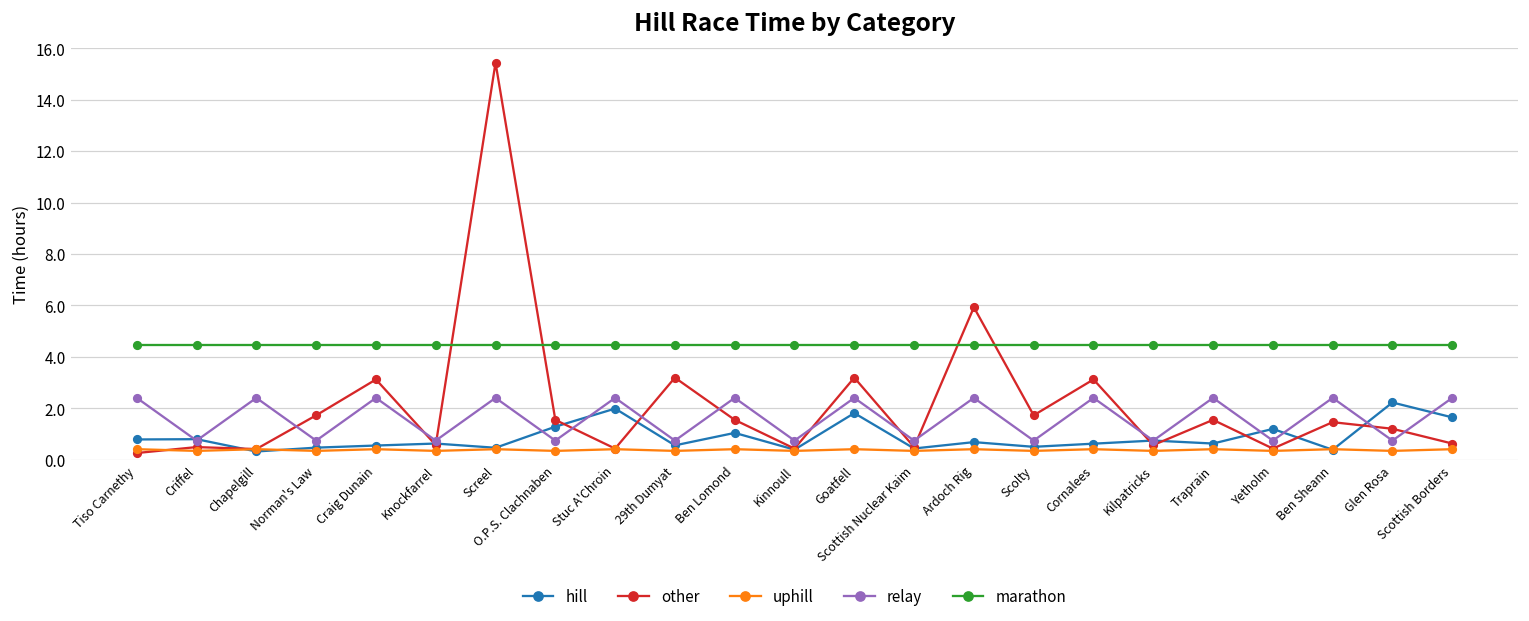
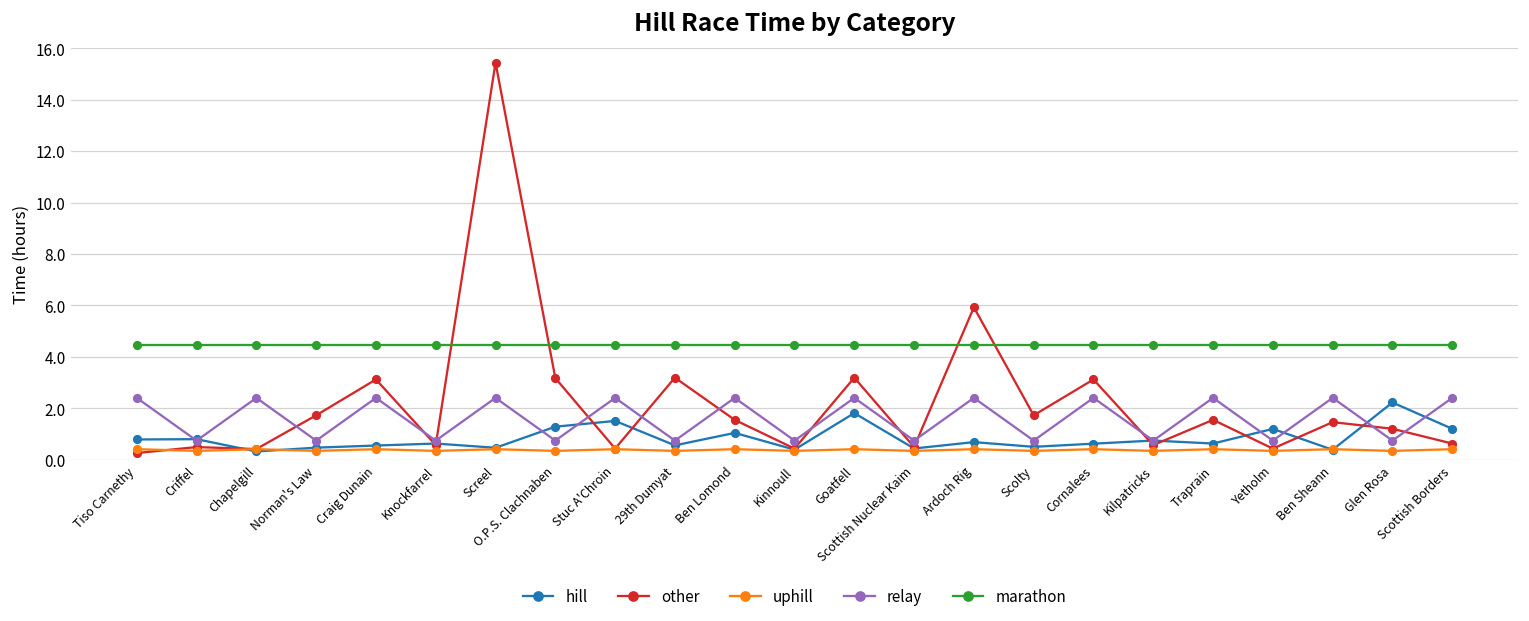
  {
    "hill": {
      "Tiso Carnethy": 0.8,
      "Norman's Law": 0.5,
      "Craig Dunain": 0.5,
      "O.P.S. Clachnaben": 1.3,
-     "Stuc A'Chroin": 2.0,
+     "Stuc A'Chroin": 1.5,
      "29th Dumyat": 0.6,
      "Ben Lomond": 1.0,
      "Goatfell": 1.8,
      "Ardoch Rig": 0.7,
      "Scolty": 0.5,
      "Cornalees": 0.6,
      "Traprain": 0.6,
      "Yetholm": 1.2,
      "Glen Rosa": 2.2,
-     "Scottish Borders": 1.6
+     "Scottish Borders": 1.2
    },
    "other": {
      "Tiso Carnethy": 0.3,
      "Criffel": 0.5,
      "Norman's Law": 1.7,
      "Craig Dunain": 3.1,
      "Screel": 15.4,
-     "O.P.S. Clachnaben": 1.5,
+     "O.P.S. Clachnaben": 3.2,
      "29th Dumyat": 3.2,
      "Ben Lomond": 1.5,
      "Goatfell": 3.2,
      "Ardoch Rig": 5.9,
      "Scolty": 1.7,
      "Cornalees": 3.1,
      "Kilpatricks": 0.6,
      "Traprain": 1.5,
      "Ben Sheann": 1.5,
      "Glen Rosa": 1.2,
      "Scottish Borders": 0.6
    },
    "uphill": {
      "Tiso Carnethy": 0.4,
      "Criffel": 0.3,
      "Norman's Law": 0.3,
      "Craig Dunain": 0.4,
      "Knockfarrel": 0.3,
      "O.P.S. Clachnaben": 0.3,
      "29th Dumyat": 0.3,
      "Ben Lomond": 0.4,
      "Goatfell": 0.4,
      "Ardoch Rig": 0.4,
      "Scolty": 0.3,
      "Cornalees": 0.4,
      "Kilpatricks": 0.3,
      "Traprain": 0.4,
      "Glen Rosa": 0.3,
      "Scottish Borders": 0.4
    },
    "relay": {
      "Tiso Carnethy": 2.4,
      "Chapelgill": 2.4,
      "Norman's Law": 0.7,
      "Craig Dunain": 2.4,
      "Knockfarrel": 0.7,
      "Screel": 2.4,
      "O.P.S. Clachnaben": 0.7,
      "Stuc A'Chroin": 2.4,
      "29th Dumyat": 0.7,
      "Ben Lomond": 2.4,
      "Kinnoull": 0.7,
      "Goatfell": 2.4,
      "Scottish Nuclear Kaim": 0.7,
      "Ardoch Rig": 2.4,
      "Scolty": 0.7,
      "Cornalees": 2.4,
      "Traprain": 2.4,
      "Yetholm": 0.7,
      "Ben Sheann": 2.4,
      "Glen Rosa": 0.7,
      "Scottish Borders": 2.4
    },
    "marathon": {
      "Tiso Carnethy": 4.5,
      "Criffel": 4.5,
      "Chapelgill": 4.5,
      "Norman's Law": 4.5,
      "Craig Dunain": 4.5,
      "Knockfarrel": 4.5,
      "Screel": 4.5,
      "O.P.S. Clachnaben": 4.5,
      "Stuc A'Chroin": 4.5,
      "29th Dumyat": 4.5,
      "Ben Lomond": 4.5,
      "Kinnoull": 4.5,
      "Goatfell": 4.5,
      "Scottish Nuclear Kaim": 4.5,
      "Ardoch Rig": 4.5,
      "Scolty": 4.5,
      "Cornalees": 4.5,
      "Kilpatricks": 4.5,
      "Traprain": 4.5,
      "Yetholm": 4.5,
      "Ben Sheann": 4.5,
      "Glen Rosa": 4.5,
      "Scottish Borders": 4.5
    }
  }
